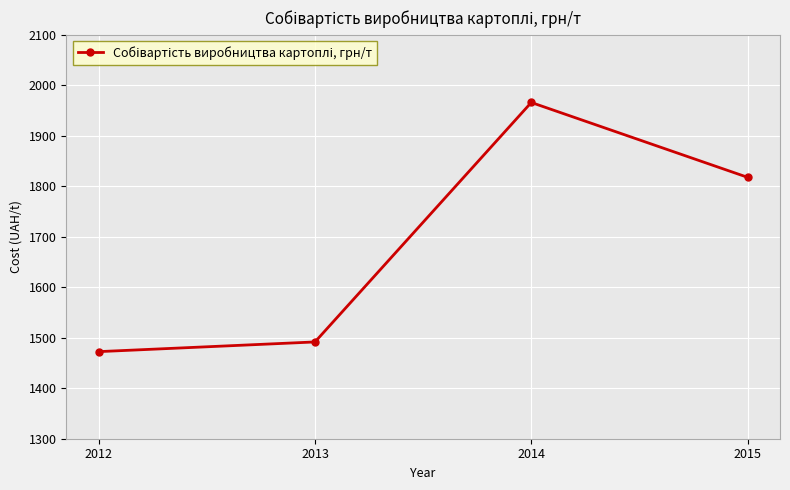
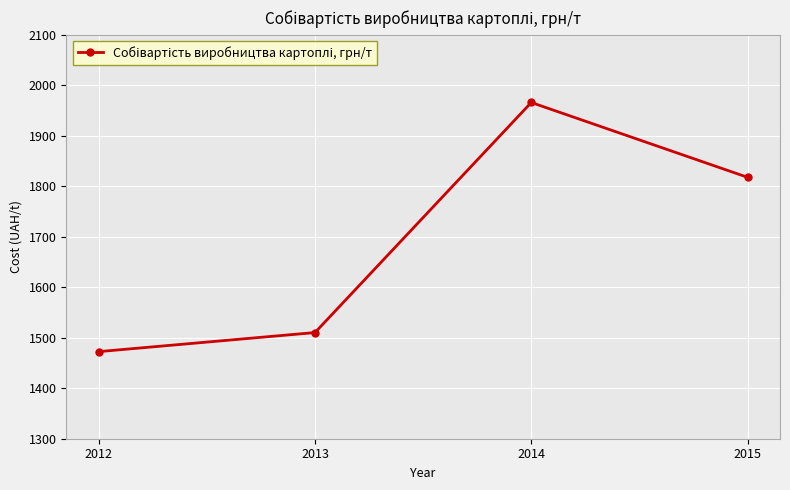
  {
    "2012": 1470,
-   "2013": 1490,
+   "2013": 1510,
    "2014": 1970,
    "2015": 1820
  }
